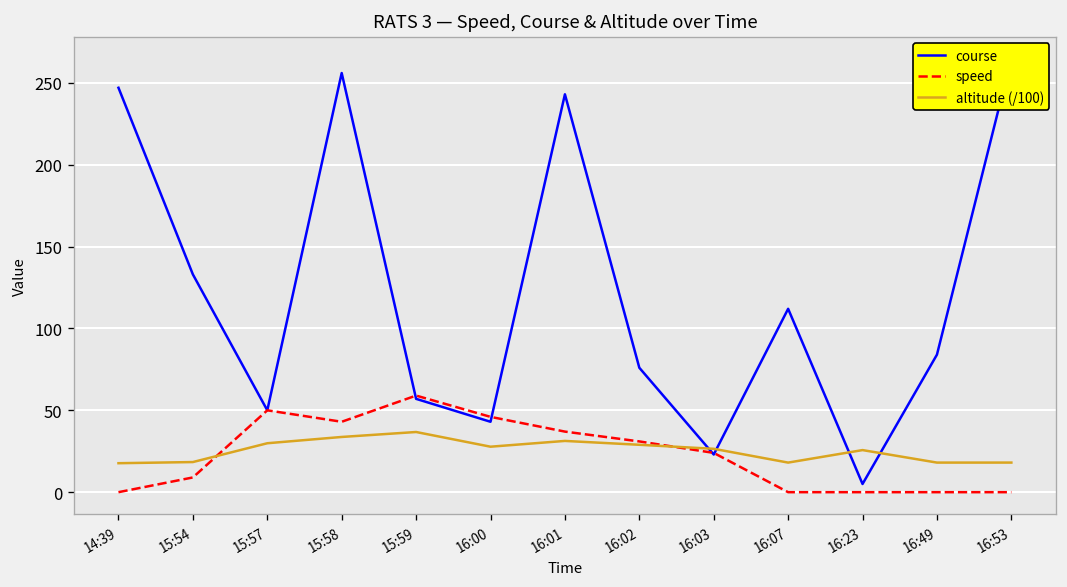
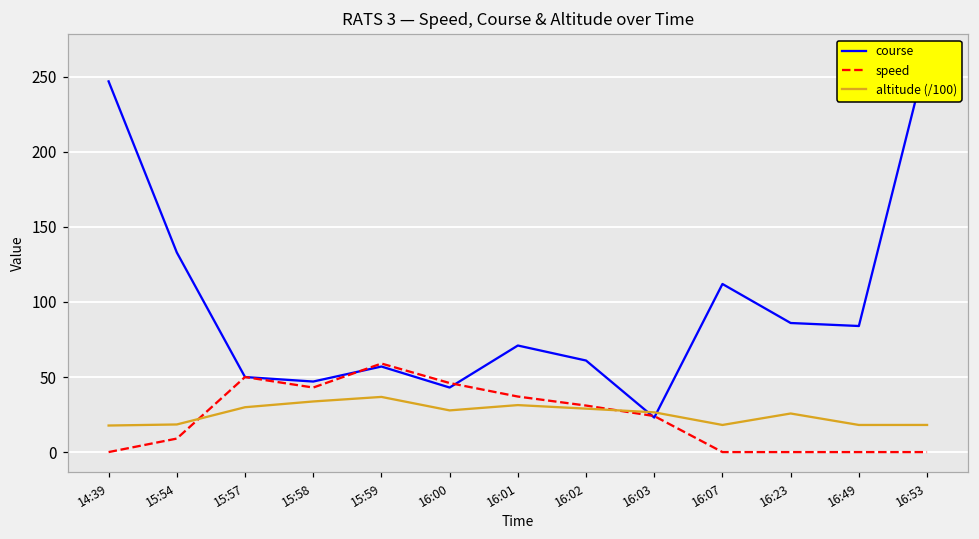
  {
    "course": {
      "14:39": 247,
      "15:54": 133,
-     "15:58": 256,
+     "15:58": 47,
      "15:59": 57,
      "16:00": 43,
-     "16:01": 243,
-     "16:02": 76,
+     "16:01": 71,
+     "16:02": 61,
      "16:07": 112,
-     "16:23": 5,
+     "16:23": 86,
      "16:49": 84
    },
    "speed": {
      "14:39": 0,
      "15:54": 9,
      "15:58": 43,
      "15:59": 59,
      "16:00": 46,
      "16:01": 37,
      "16:02": 31,
      "16:07": 0,
      "16:23": 0,
      "16:49": 0,
      "16:53": 0
    },
    "altitude (/100)": {
      "14:39": 18,
      "15:54": 18,
      "15:57": 30,
      "15:58": 34,
      "15:59": 37,
      "16:00": 28,
      "16:01": 31,
      "16:02": 29,
      "16:03": 26,
      "16:07": 18,
      "16:23": 26,
      "16:49": 18,
      "16:53": 18
    }
  }
